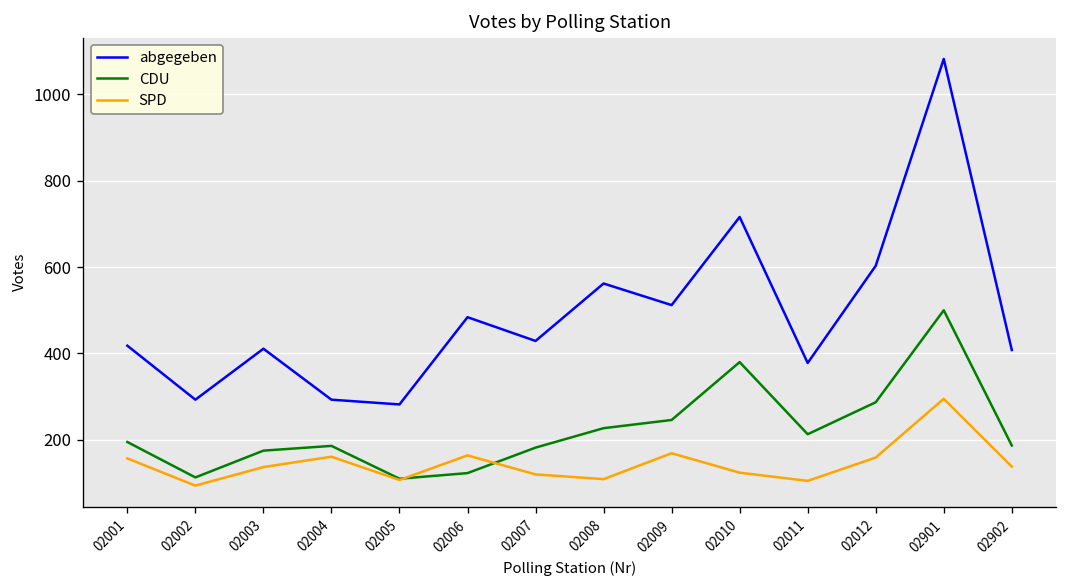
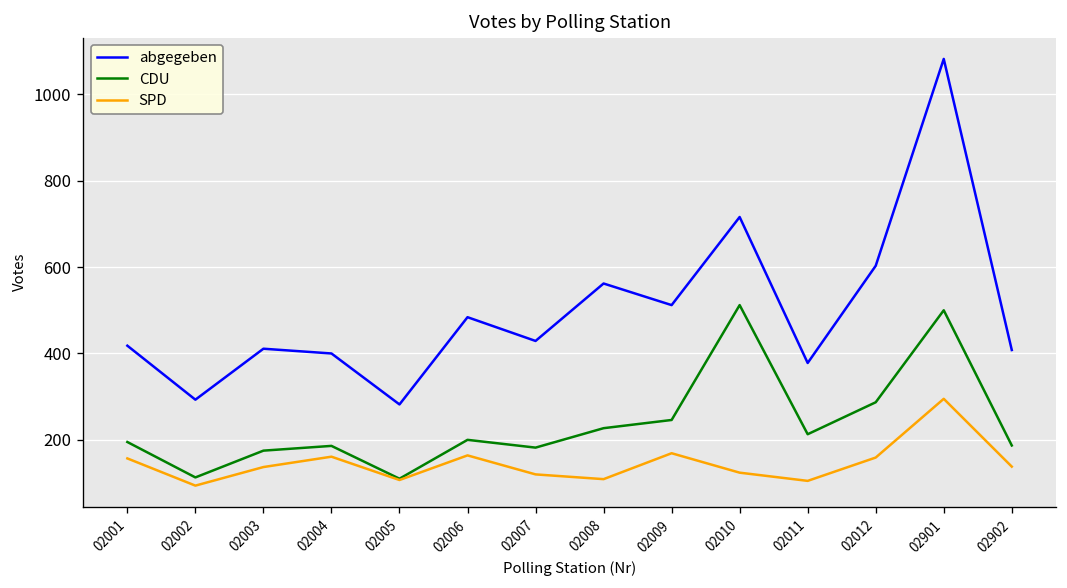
  {
    "abgegeben": {
      "02001": 420,
      "02002": 290,
      "02003": 410,
-     "02004": 290,
+     "02004": 400,
      "02005": 280,
      "02006": 480,
      "02007": 430,
      "02008": 560,
      "02009": 510,
      "02010": 720,
      "02011": 380,
      "02012": 600,
      "02901": 1080,
      "02902": 410
    },
    "CDU": {
      "02001": 200,
      "02002": 110,
      "02003": 180,
      "02004": 190,
-     "02006": 120,
+     "02006": 200,
      "02007": 180,
      "02008": 230,
      "02009": 250,
-     "02010": 380,
+     "02010": 510,
      "02011": 210,
      "02012": 290,
      "02901": 500,
      "02902": 190
    },
    "SPD": {
      "02001": 160,
      "02002": 90,
      "02003": 140,
      "02004": 160,
      "02006": 160,
      "02007": 120,
      "02008": 110,
      "02009": 170,
      "02010": 120,
      "02011": 110,
      "02012": 160,
      "02901": 300,
      "02902": 140
    }
  }
